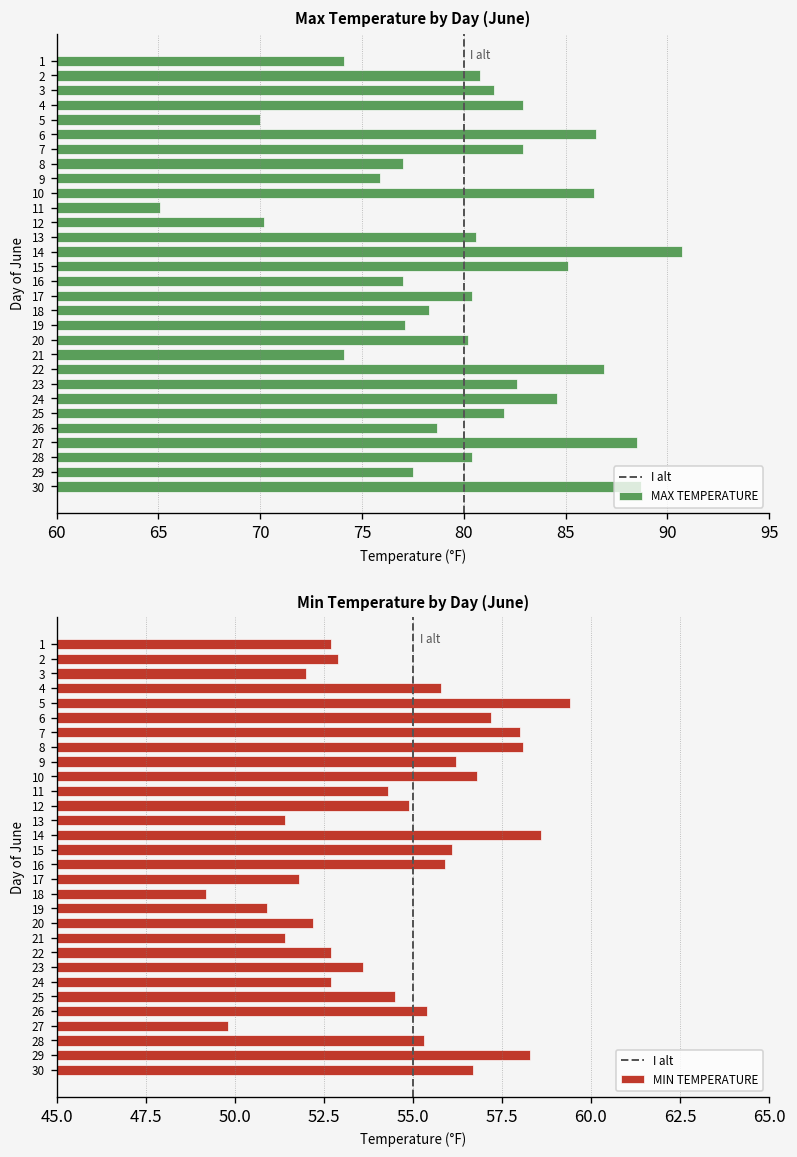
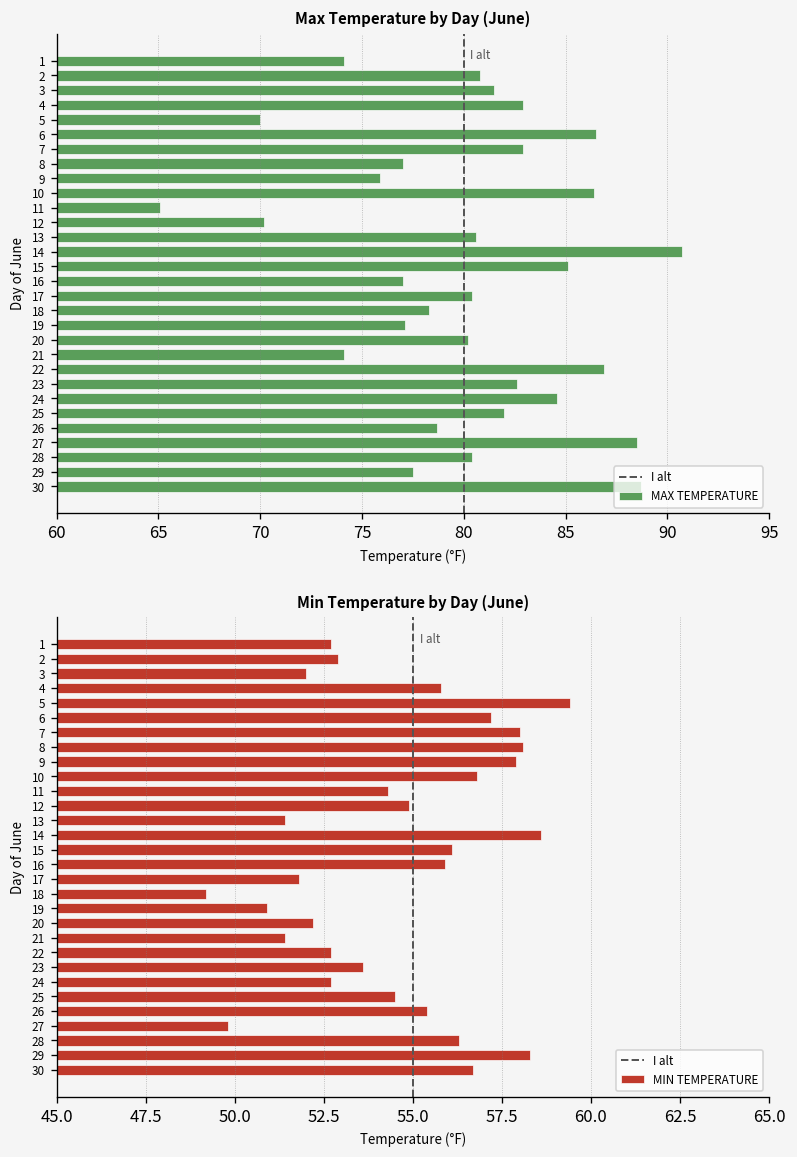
  {
    "Max Temperature by Day (June)": {
      "1": 74.1,
      "2": 80.8,
      "3": 81.5,
      "4": 82.9,
      "5": 70.0,
      "6": 86.5,
      "7": 82.9,
      "8": 77.0,
      "9": 75.9,
      "10": 86.4,
      "11": 65.1,
      "12": 70.2,
      "13": 80.6,
      "14": 90.7,
      "15": 85.1,
      "16": 77.0,
      "17": 80.4,
      "18": 78.3,
      "19": 77.1,
      "20": 80.2,
      "21": 74.1,
      "22": 86.9,
      "23": 82.6,
      "24": 84.6,
      "25": 82.0,
      "26": 78.7,
      "27": 88.5,
      "28": 80.4,
      "29": 77.5
    },
    "Min Temperature by Day (June)": {
      "1": 52.7,
      "2": 52.9,
      "3": 52.0,
      "4": 55.8,
      "5": 59.4,
      "6": 57.2,
      "7": 58.0,
      "8": 58.1,
-     "9": 56.2,
+     "9": 57.9,
      "10": 56.8,
      "11": 54.3,
      "12": 54.9,
      "13": 51.4,
      "14": 58.6,
      "15": 56.1,
      "16": 55.9,
      "17": 51.8,
      "18": 49.2,
      "19": 50.9,
      "20": 52.2,
      "21": 51.4,
      "22": 52.7,
      "23": 53.6,
      "24": 52.7,
      "25": 54.5,
      "26": 55.4,
      "27": 49.8,
-     "28": 55.3,
+     "28": 56.3,
      "29": 58.3,
      "30": 56.7
    }
  }
